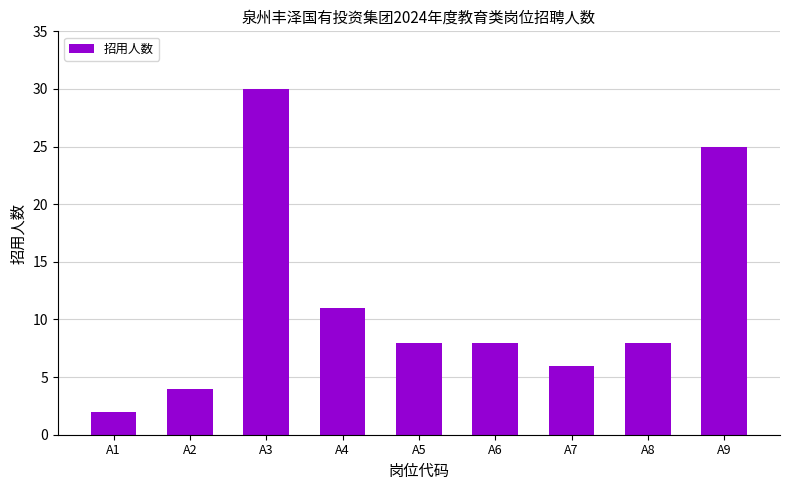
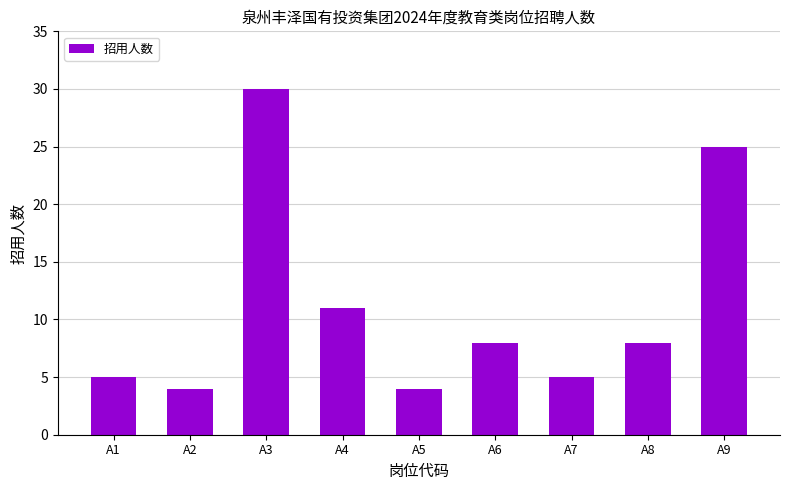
  {
-   "A1": 2,
+   "A1": 5,
    "A2": 4,
    "A3": 30,
    "A4": 11,
-   "A5": 8,
+   "A5": 4,
    "A6": 8,
-   "A7": 6,
+   "A7": 5,
    "A8": 8,
    "A9": 25
  }
